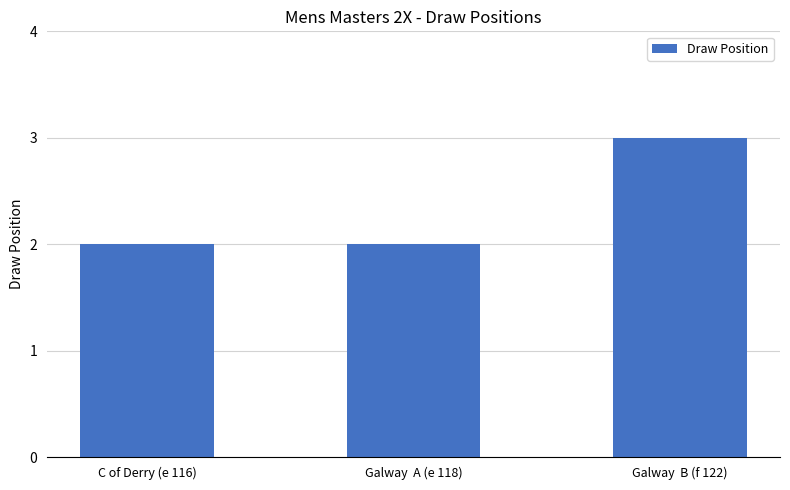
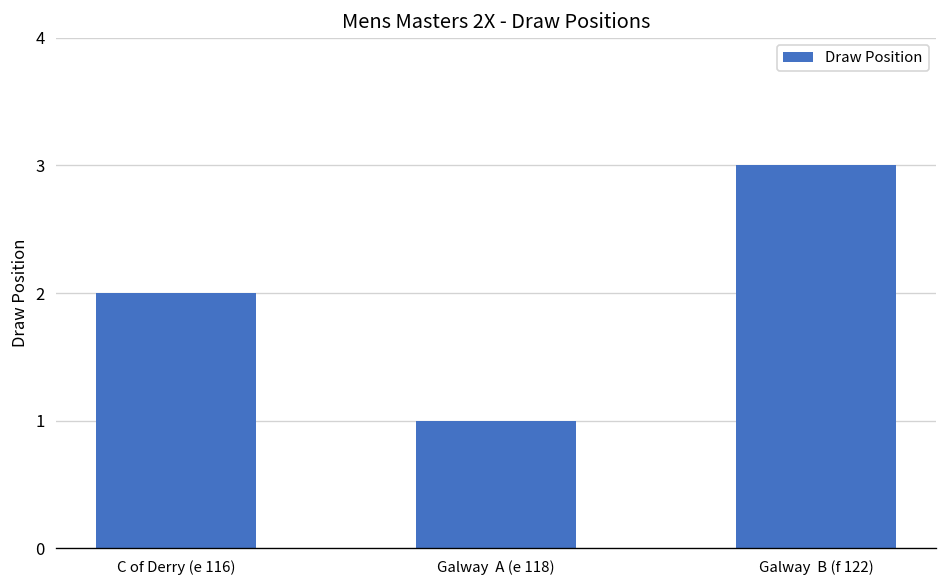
  {
    "C of Derry (e 116)": 2,
-   "Galway A (e 118)": 2,
+   "Galway A (e 118)": 1,
    "Galway B (f 122)": 3
  }
